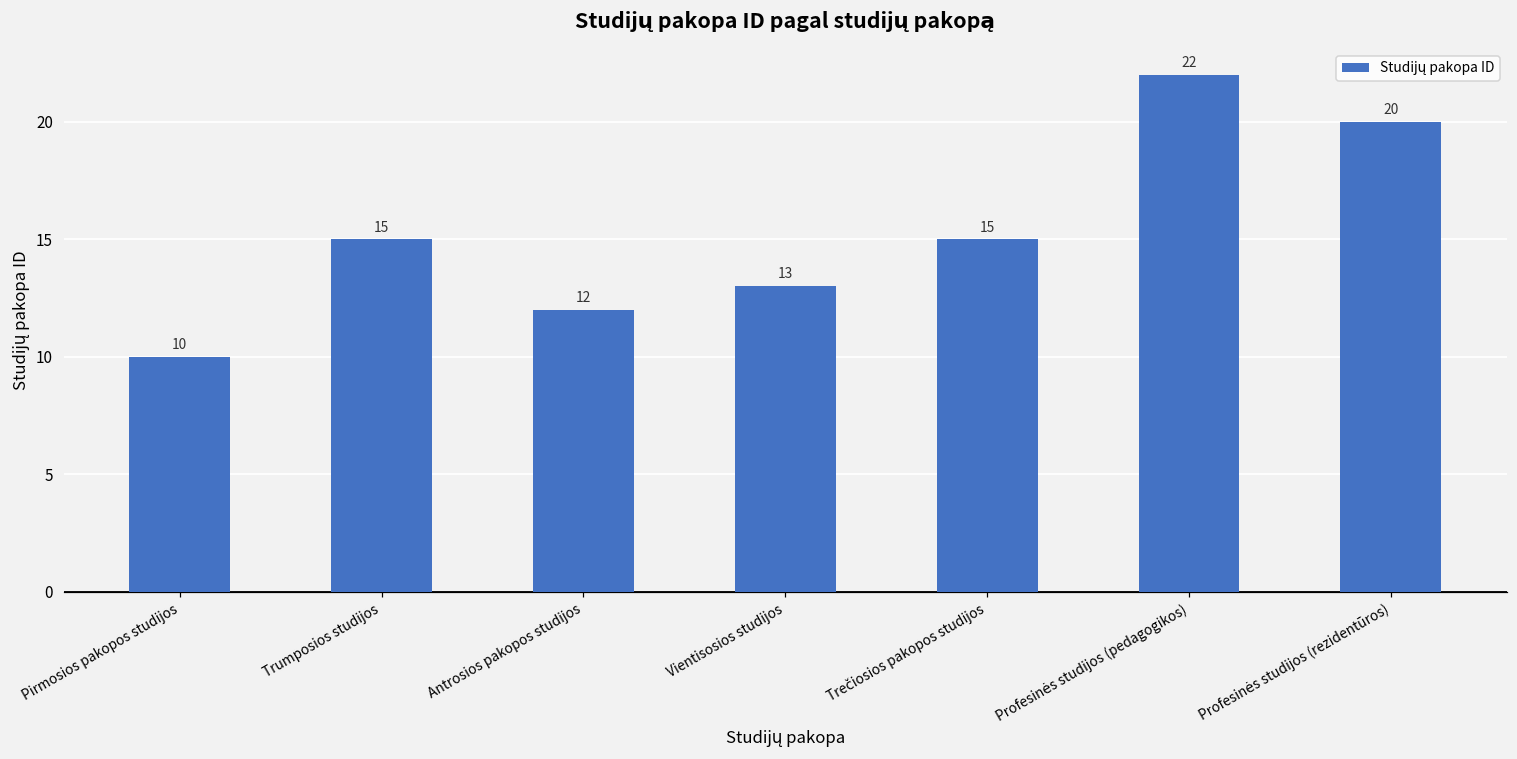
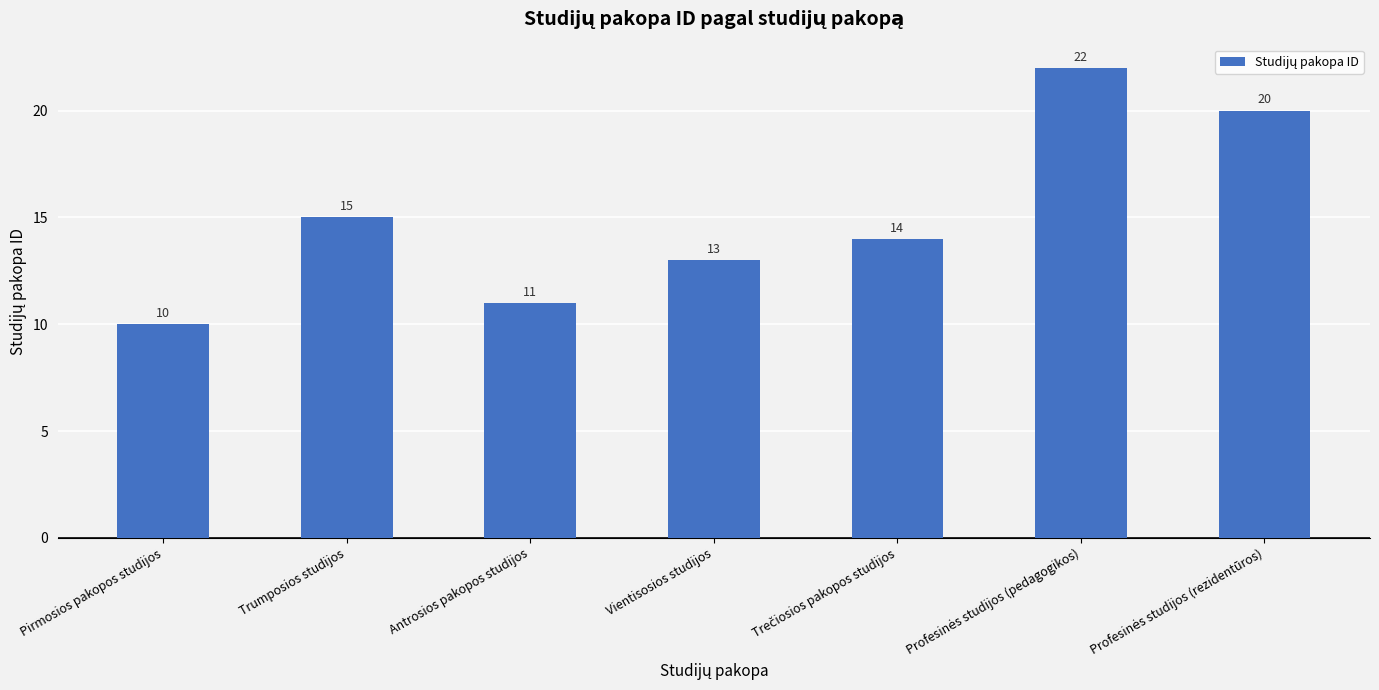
  {
    "Pirmosios pakopos studijos": 10,
    "Trumposios studijos": 15,
-   "Antrosios pakopos studijos": 12,
+   "Antrosios pakopos studijos": 11,
    "Vientisosios studijos": 13,
-   "Trečiosios pakopos studijos": 15,
+   "Trečiosios pakopos studijos": 14,
    "Profesinės studijos (pedagogikos)": 22,
    "Profesinės studijos (rezidentūros)": 20
  }
